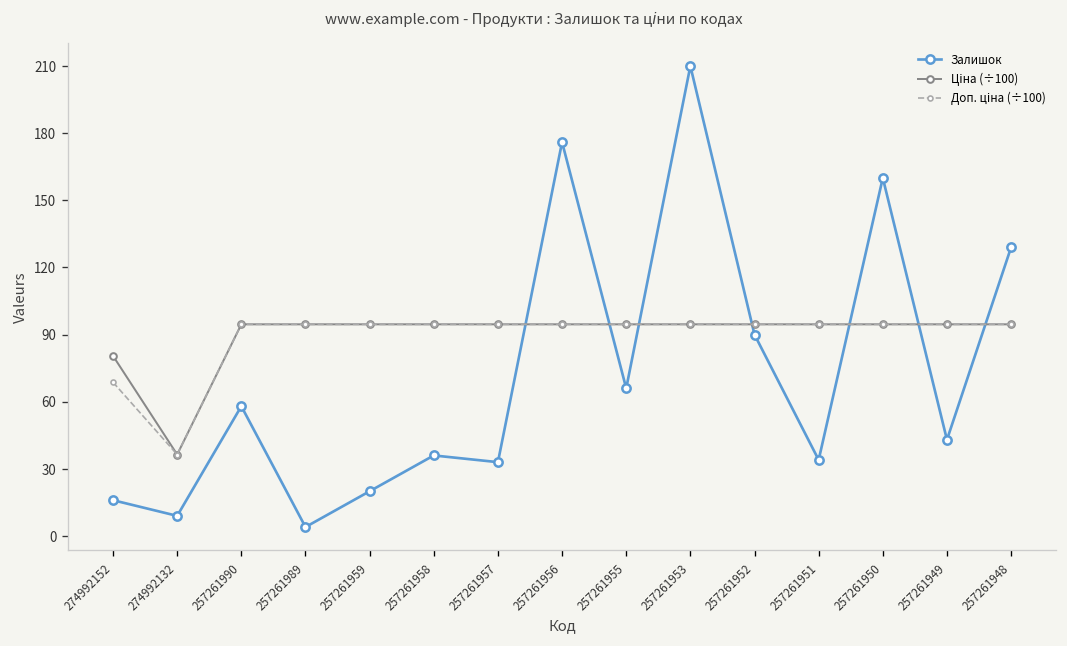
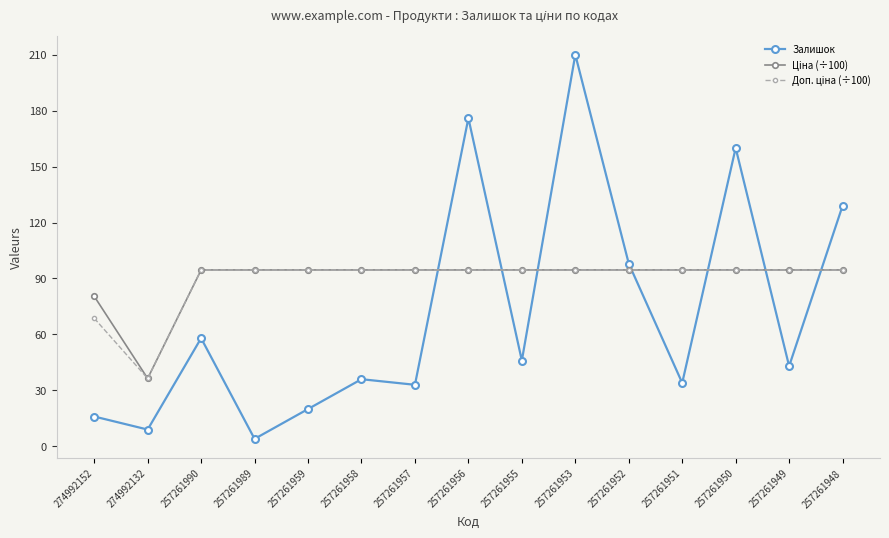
  {
    "Залишок": {
      "274992152": 16,
      "274992132": 9,
      "257261990": 58,
      "257261989": 4,
      "257261959": 20,
      "257261958": 36,
      "257261957": 33,
      "257261956": 176,
-     "257261955": 66,
+     "257261955": 46,
      "257261953": 210,
-     "257261952": 90,
+     "257261952": 98,
      "257261951": 34,
      "257261950": 160,
      "257261949": 43,
      "257261948": 129
    }
  }
